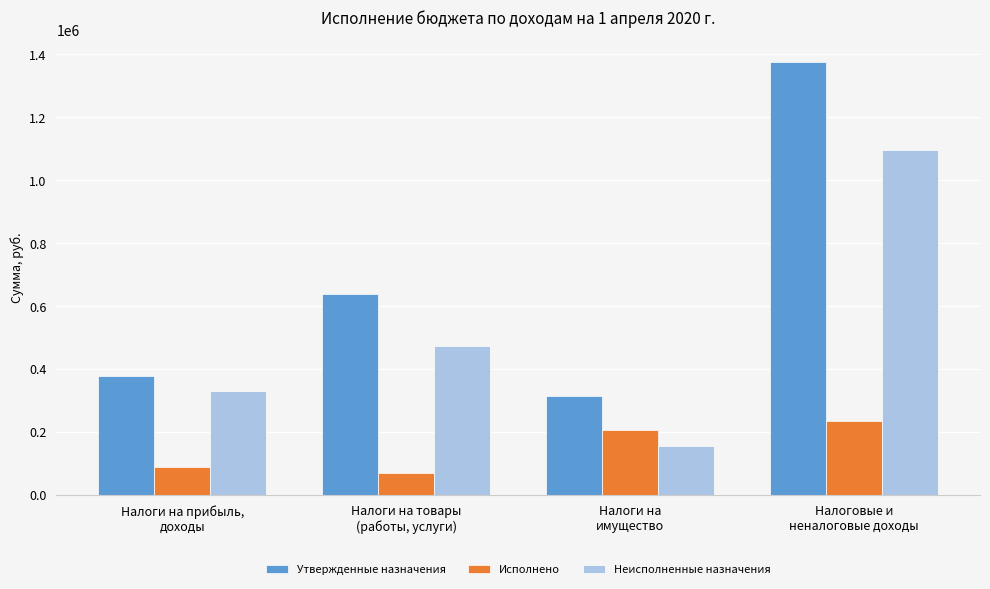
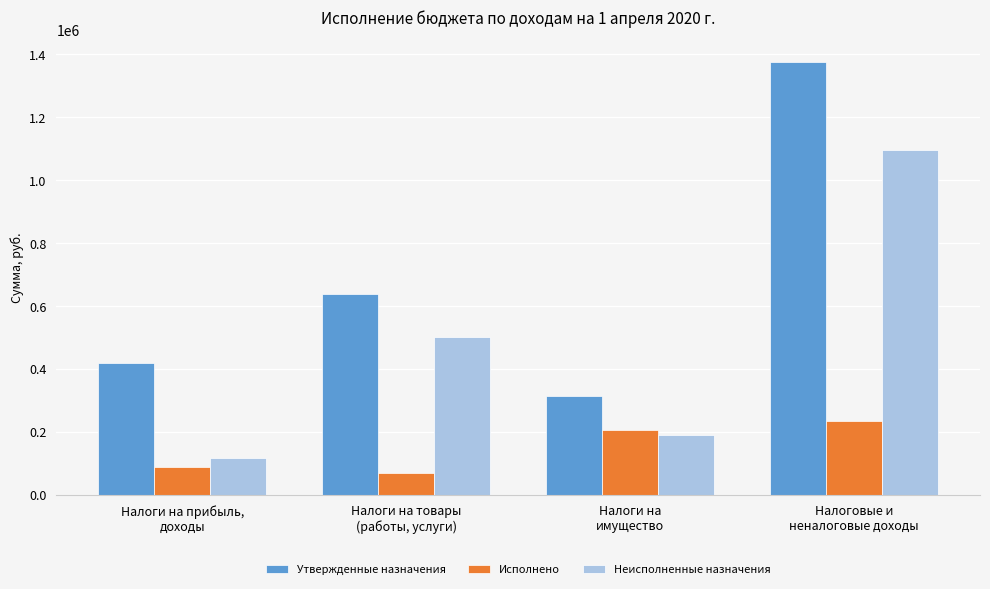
  {
    "Утвержденные назначения": {
-     "Налоги на прибыль, доходы": 380000,
+     "Налоги на прибыль, доходы": 420000,
      "Налоги на товары (работы, услуги)": 640000,
      "Налоги на имущество": 320000,
      "Налоговые и неналоговые доходы": 1380000
    },
    "Исполнено": {
      "Налоги на прибыль, доходы": 90000,
      "Налоги на товары (работы, услуги)": 70000,
      "Налоги на имущество": 210000,
      "Налоговые и неналоговые доходы": 240000
    },
    "Неисполненные назначения": {
-     "Налоги на прибыль, доходы": 330000,
-     "Налоги на товары (работы, услуги)": 470000,
-     "Налоги на имущество": 160000,
+     "Налоги на прибыль, доходы": 120000,
+     "Налоги на товары (работы, услуги)": 500000,
+     "Налоги на имущество": 190000,
      "Налоговые и неналоговые доходы": 1100000
    }
  }
